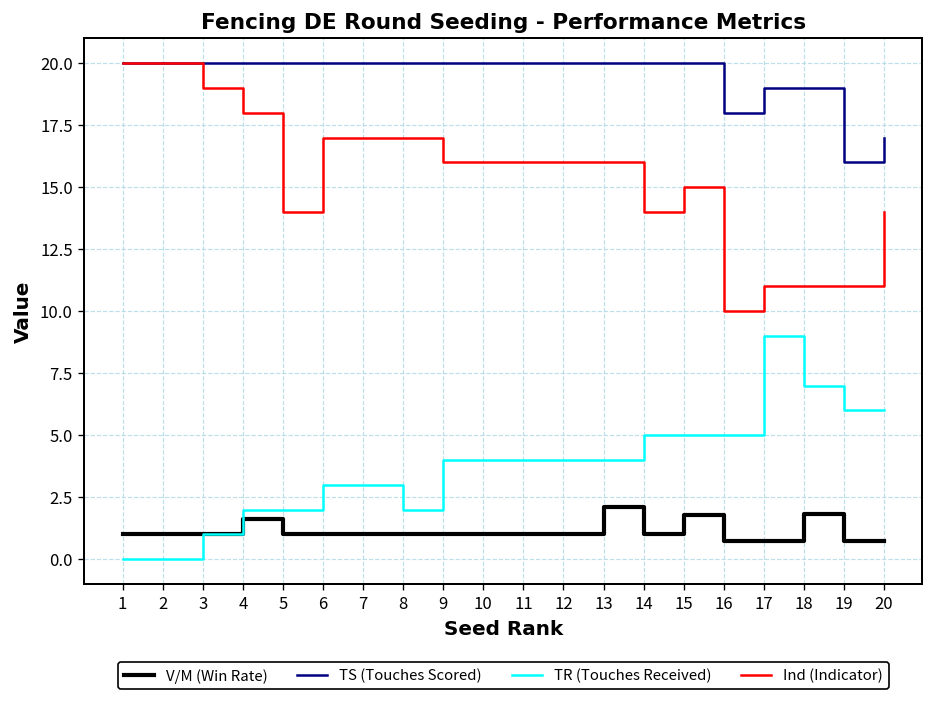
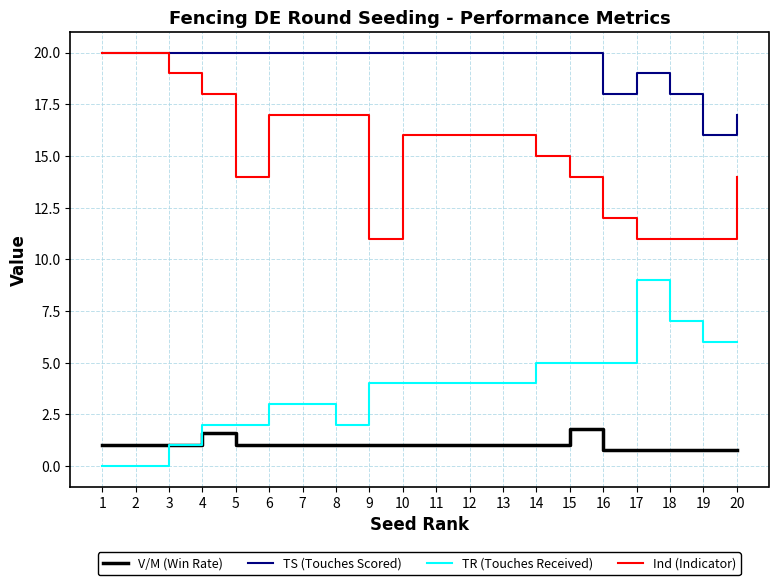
  {
    "V/M (Win Rate)": {
      "1": 1.0,
      "2": 1.0,
      "4": 1.6,
      "5": 1.0,
      "6": 1.0,
      "7": 1.0,
      "8": 1.0,
      "9": 1.0,
      "10": 1.0,
      "11": 1.0,
      "12": 1.0,
-     "13": 2.1,
+     "13": 1.0,
      "14": 1.0,
      "15": 1.8,
      "16": 0.8,
      "17": 0.8,
-     "18": 1.8,
+     "18": 0.8,
      "19": 0.8,
      "20": 0.8
    },
    "TS (Touches Scored)": {
      "3": 20,
      "4": 20,
      "5": 20,
      "6": 20,
      "7": 20,
      "8": 20,
      "9": 20,
      "10": 20,
      "11": 20,
      "12": 20,
      "13": 20,
      "14": 20,
      "15": 20,
      "16": 18,
      "17": 19,
-     "18": 19,
+     "18": 18,
      "19": 16,
      "20": 17
    },
    "TR (Touches Received)": {
      "1": 0.0,
      "2": 0.0,
      "4": 2.0,
      "5": 2.0,
      "6": 3.0,
      "7": 3.0,
      "8": 2.0,
      "9": 4.0,
      "10": 4.0,
      "11": 4.0,
      "12": 4.0,
      "13": 4.0,
      "14": 5.0,
      "15": 5.0,
      "16": 5.0,
      "17": 9.0,
      "18": 7.0,
      "19": 6.0,
      "20": 6.0
    },
    "Ind (Indicator)": {
      "3": 19,
      "4": 18,
      "5": 14,
      "6": 17,
      "7": 17,
      "8": 17,
-     "9": 16,
+     "9": 11,
      "10": 16,
      "11": 16,
      "12": 16,
      "13": 16,
-     "14": 14,
-     "15": 15,
-     "16": 10,
+     "14": 15,
+     "15": 14,
+     "16": 12,
      "17": 11,
      "18": 11,
      "19": 11,
      "20": 14
    }
  }
